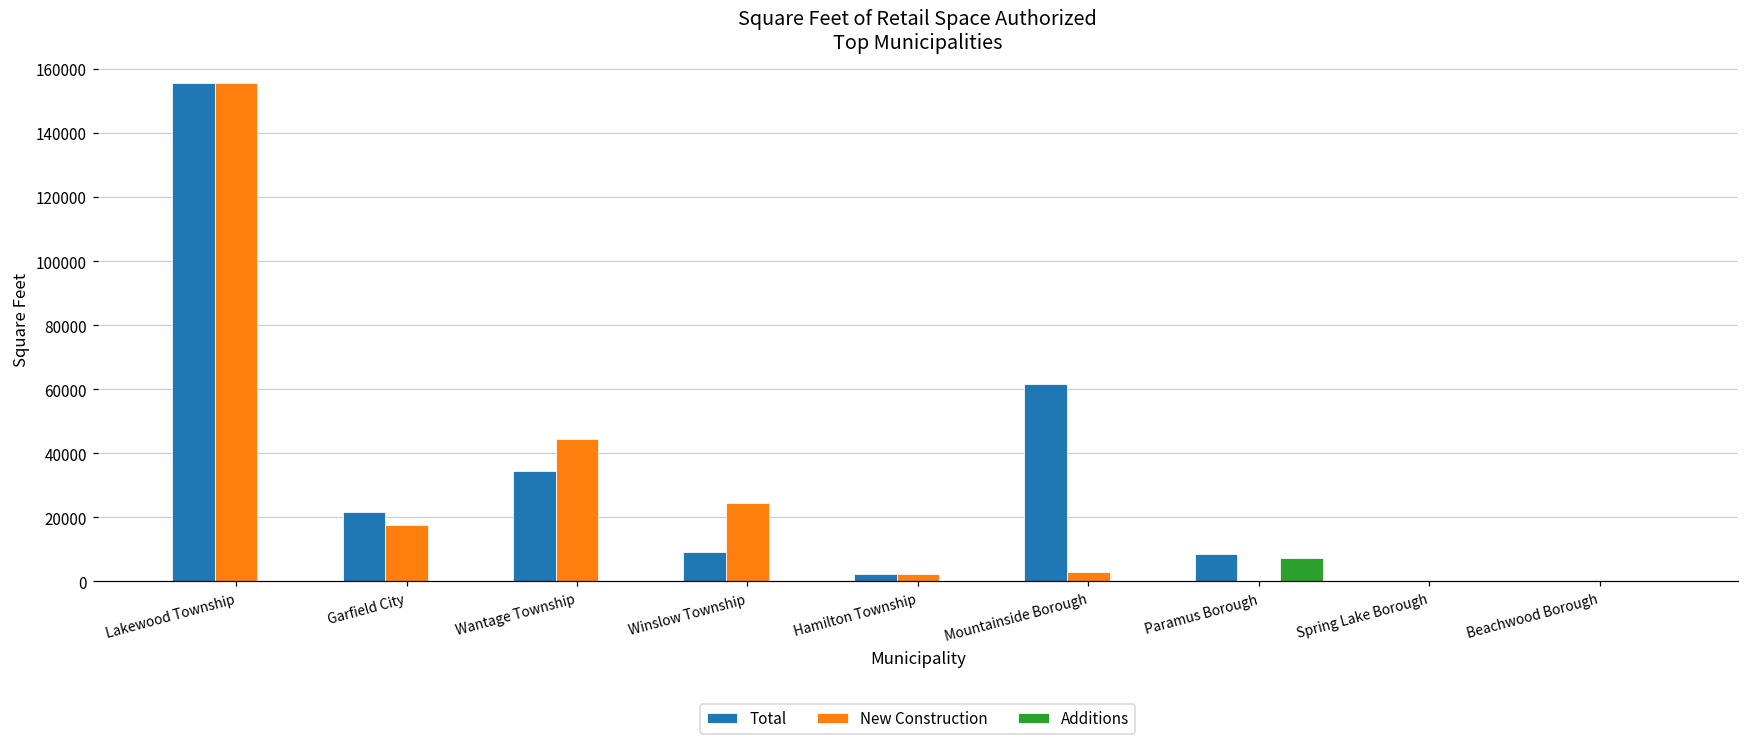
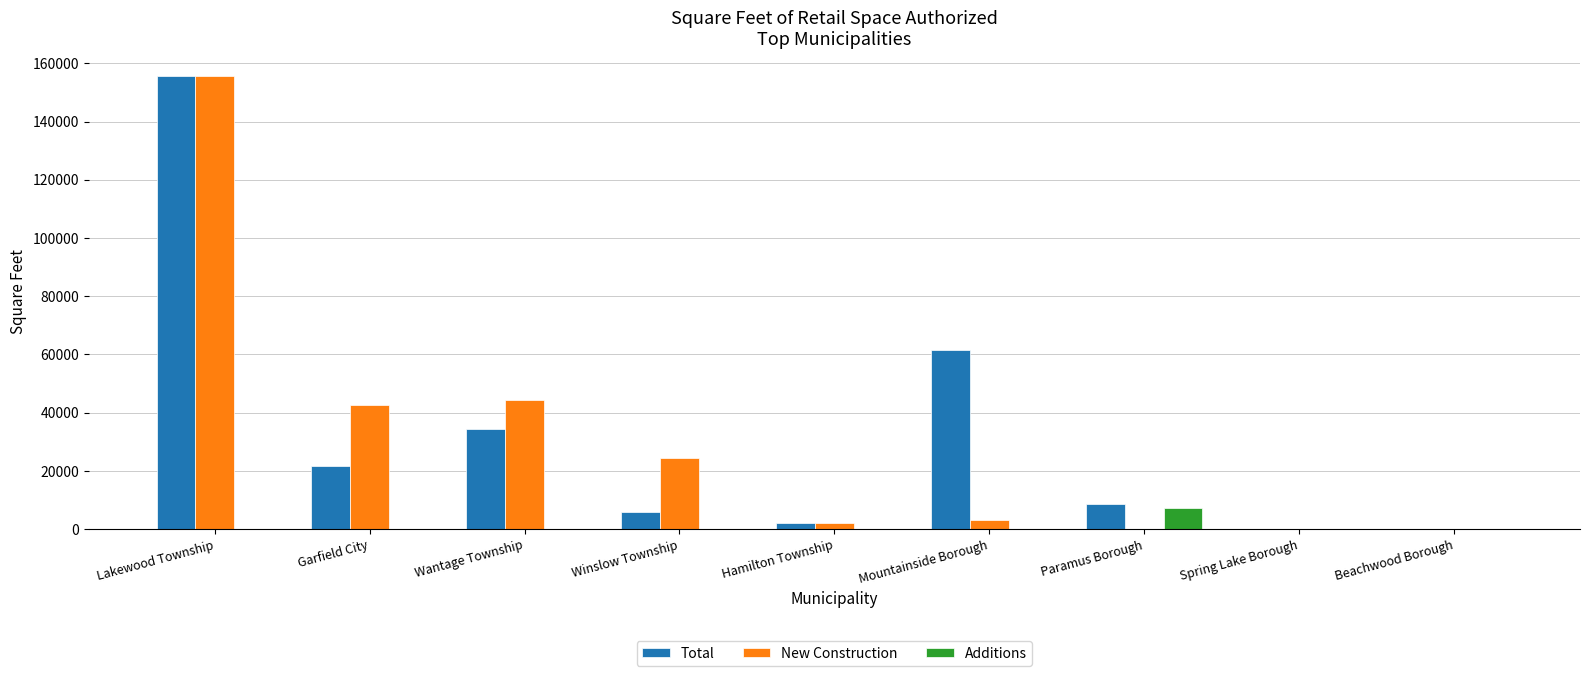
  {
    "Total": {
      "Lakewood Township": 156000,
      "Garfield City": 22000,
      "Wantage Township": 34000,
-     "Winslow Township": 9000,
+     "Winslow Township": 6000,
      "Hamilton Township": 2000,
      "Mountainside Borough": 62000,
      "Paramus Borough": 9000
    },
    "New Construction": {
      "Lakewood Township": 156000,
-     "Garfield City": 18000,
+     "Garfield City": 43000,
      "Wantage Township": 44000,
      "Winslow Township": 24000,
      "Hamilton Township": 2000,
      "Mountainside Borough": 3000,
      "Paramus Borough": 0,
      "Spring Lake Borough": 0
    },
    "Additions": {
      "Lakewood Township": 0,
      "Garfield City": 0,
      "Wantage Township": 0,
      "Winslow Township": 0,
      "Hamilton Township": 0,
      "Mountainside Borough": 0,
      "Paramus Borough": 7000,
      "Beachwood Borough": 0
    }
  }
